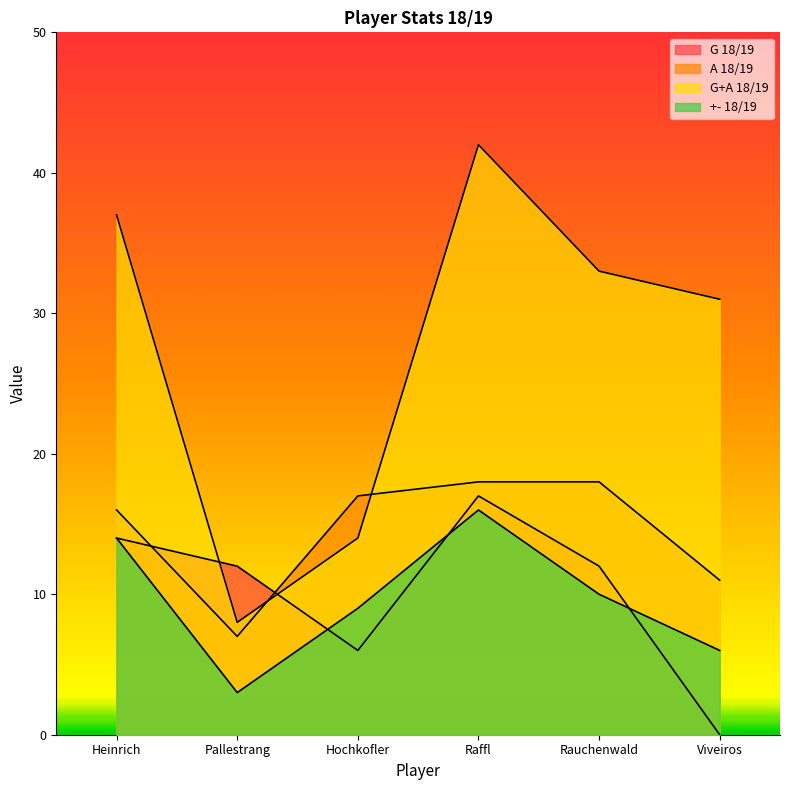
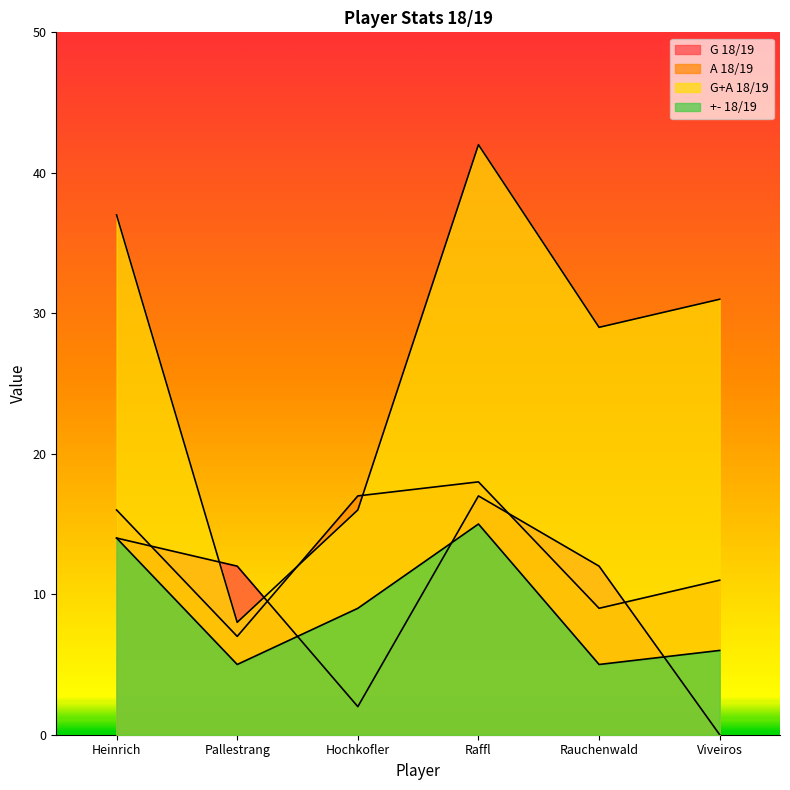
  {
    "G 18/19": {
      "Pallestrang": 12,
-     "Hochkofler": 6,
+     "Hochkofler": 2,
      "Raffl": 17,
      "Rauchenwald": 12,
      "Viveiros": 0
    },
    "A 18/19": {
      "Heinrich": 16,
      "Pallestrang": 7,
      "Hochkofler": 17,
      "Raffl": 18,
-     "Rauchenwald": 18,
+     "Rauchenwald": 9,
      "Viveiros": 11
    },
    "G+A 18/19": {
      "Heinrich": 37,
      "Pallestrang": 8,
-     "Hochkofler": 14,
+     "Hochkofler": 16,
      "Raffl": 42,
-     "Rauchenwald": 33,
+     "Rauchenwald": 29,
      "Viveiros": 31
    },
    "+- 18/19": {
-     "Pallestrang": 3,
+     "Pallestrang": 5,
      "Hochkofler": 9,
-     "Raffl": 16,
-     "Rauchenwald": 10,
+     "Raffl": 15,
+     "Rauchenwald": 5,
      "Viveiros": 6
    }
  }
